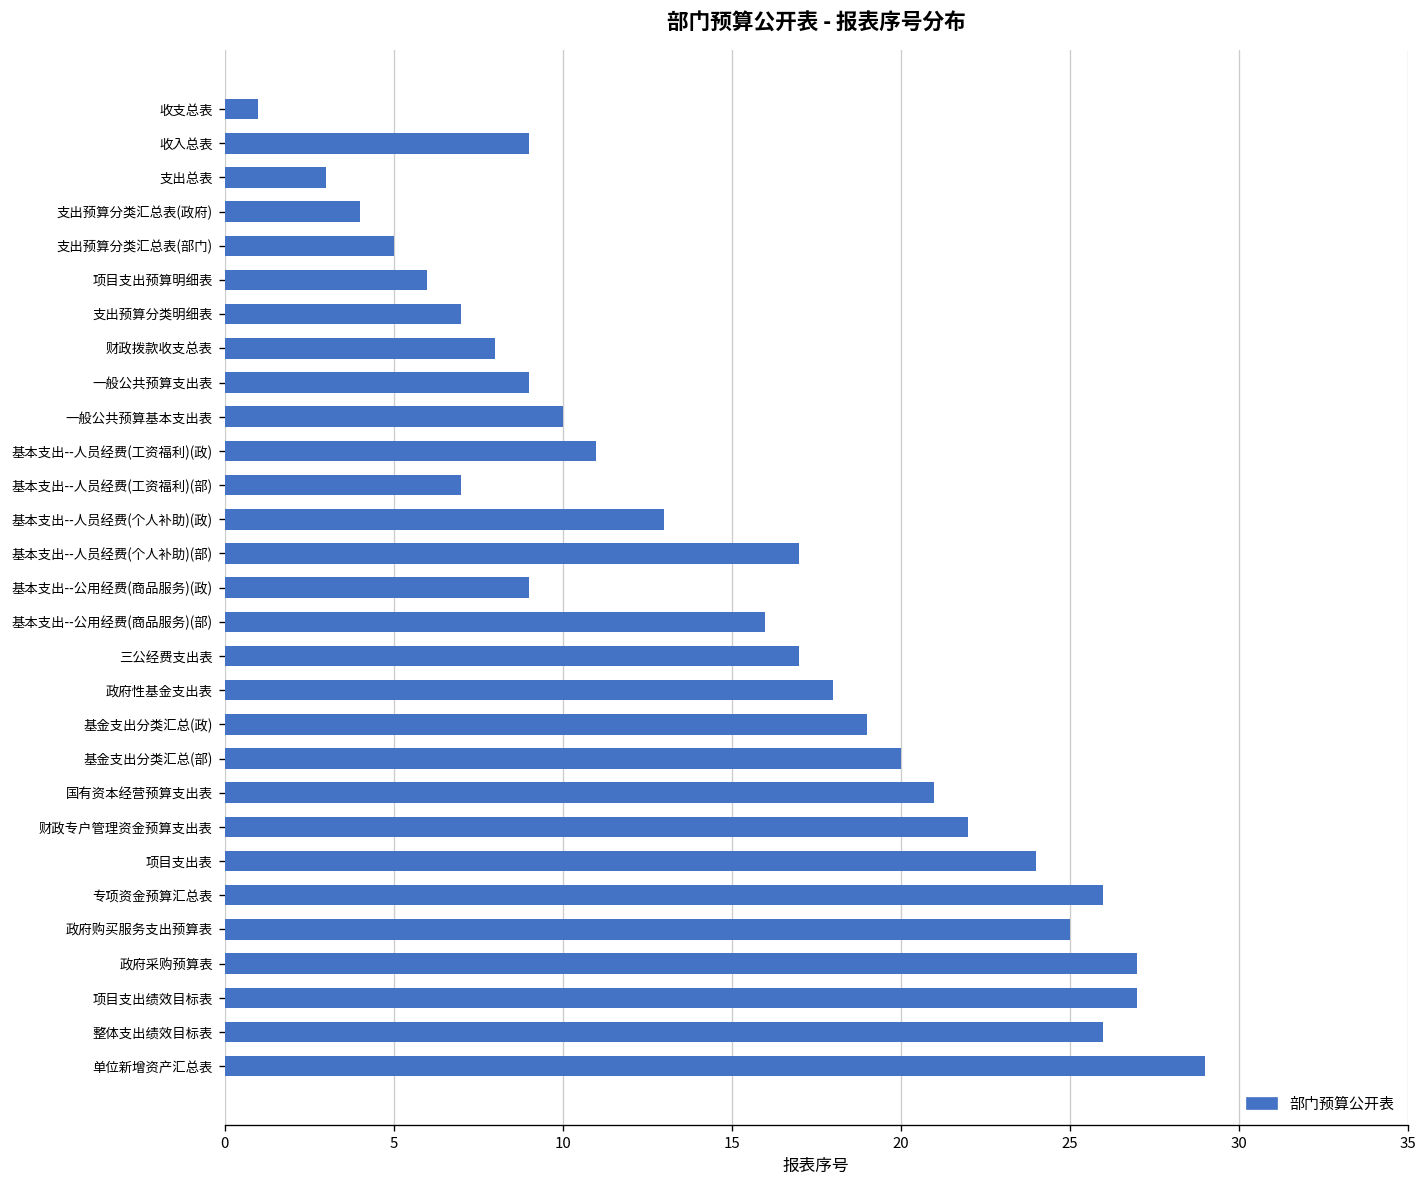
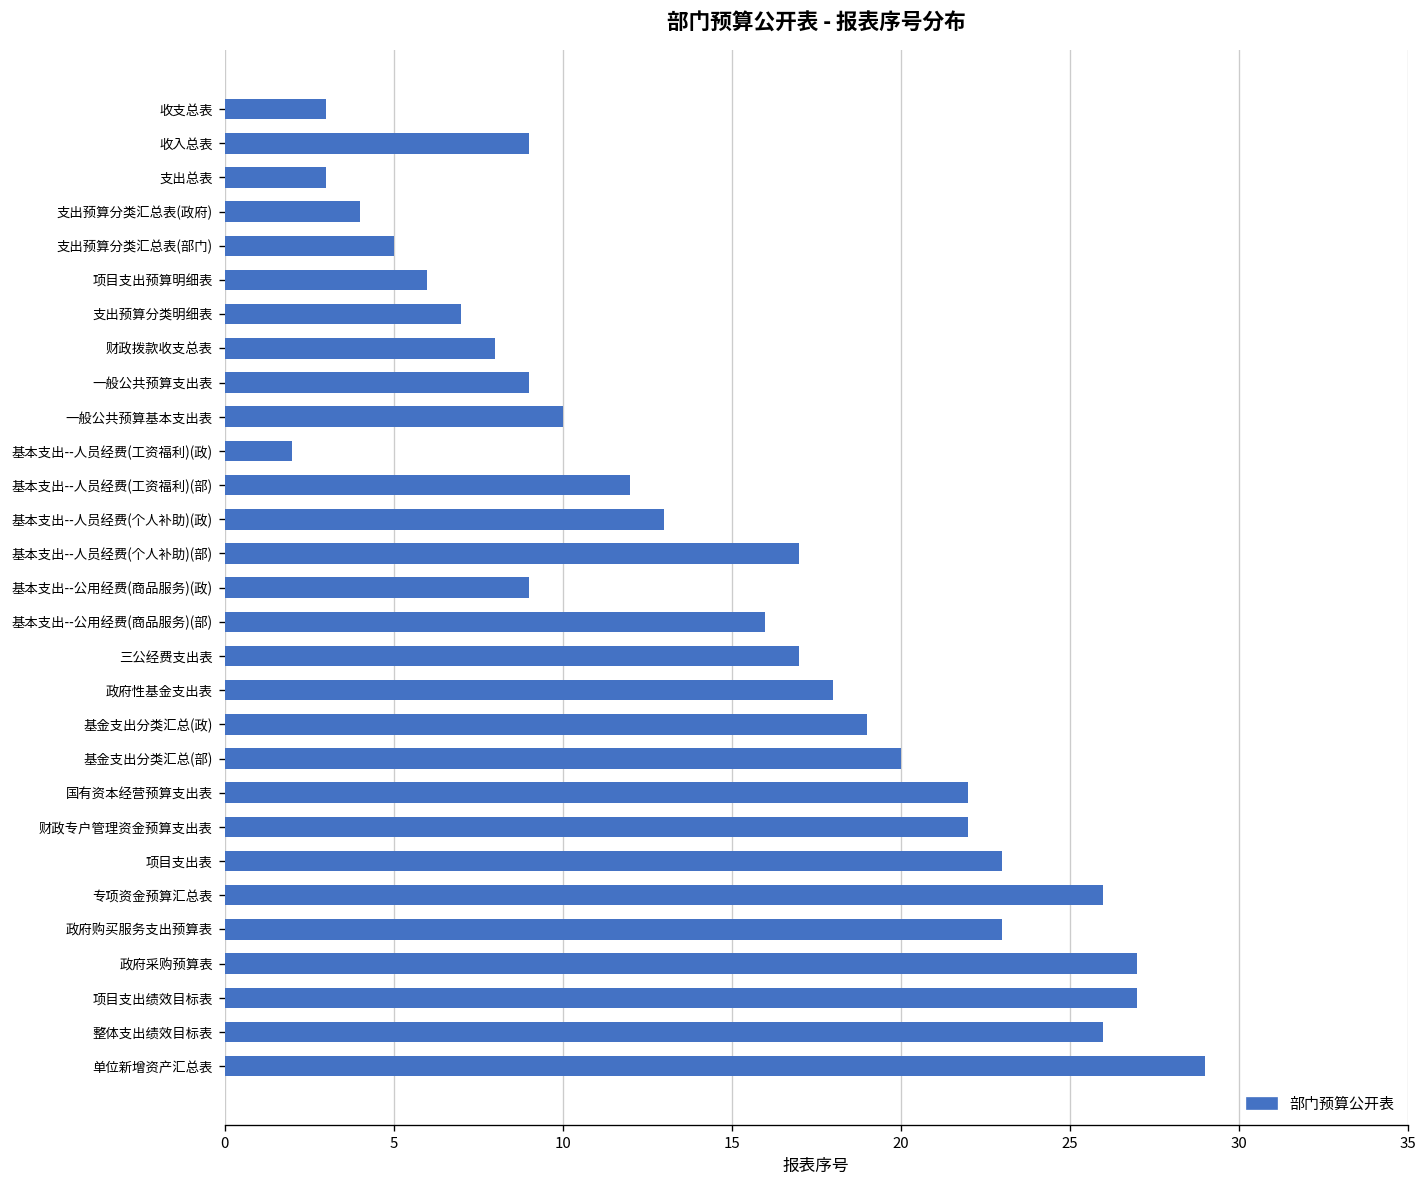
  {
-   "收支总表": 1,
+   "收支总表": 3,
    "收入总表": 9,
    "支出总表": 3,
    "支出预算分类汇总表(政府)": 4,
    "支出预算分类汇总表(部门)": 5,
    "项目支出预算明细表": 6,
    "支出预算分类明细表": 7,
    "财政拨款收支总表": 8,
    "一般公共预算支出表": 9,
    "一般公共预算基本支出表": 10,
-   "基本支出--人员经费(工资福利)(政)": 11,
-   "基本支出--人员经费(工资福利)(部)": 7,
+   "基本支出--人员经费(工资福利)(政)": 2,
+   "基本支出--人员经费(工资福利)(部)": 12,
    "基本支出--人员经费(个人补助)(政)": 13,
    "基本支出--人员经费(个人补助)(部)": 17,
    "基本支出--公用经费(商品服务)(政)": 9,
    "基本支出--公用经费(商品服务)(部)": 16,
    "三公经费支出表": 17,
    "政府性基金支出表": 18,
    "基金支出分类汇总(政)": 19,
    "基金支出分类汇总(部)": 20,
-   "国有资本经营预算支出表": 21,
+   "国有资本经营预算支出表": 22,
    "财政专户管理资金预算支出表": 22,
-   "项目支出表": 24,
+   "项目支出表": 23,
    "专项资金预算汇总表": 26,
-   "政府购买服务支出预算表": 25,
+   "政府购买服务支出预算表": 23,
    "政府采购预算表": 27,
    "项目支出绩效目标表": 27,
    "整体支出绩效目标表": 26,
    "单位新增资产汇总表": 29
  }
